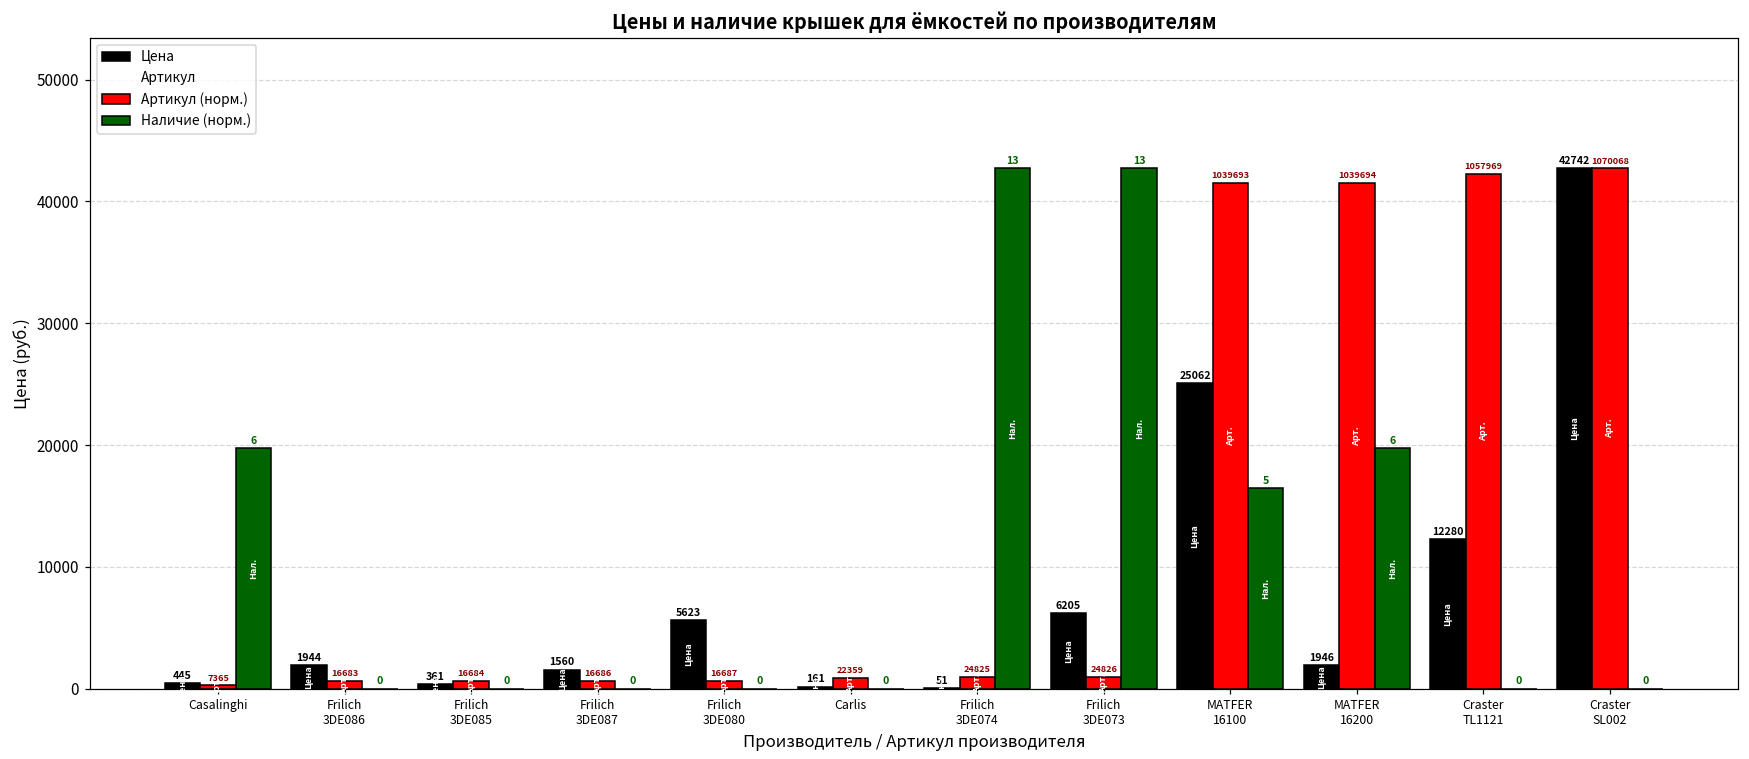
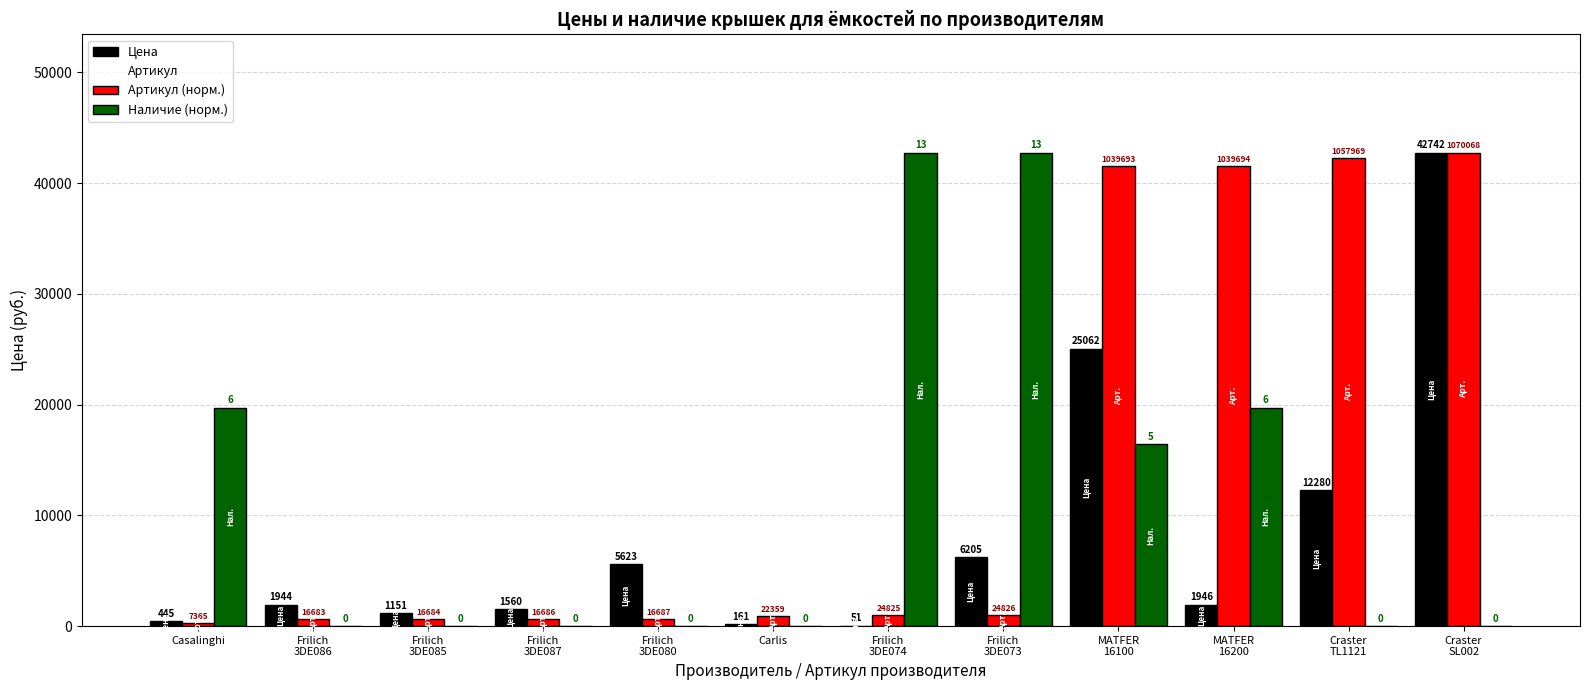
  {
    "Цена": {
      "Casalinghi": 445,
      "Frilich 3DE086": 1944,
-     "Frilich 3DE085": 361,
+     "Frilich 3DE085": 1151,
      "Frilich 3DE087": 1560,
      "Frilich 3DE080": 5623,
      "Carlis": 161,
      "Frilich 3DE074": 51,
      "Frilich 3DE073": 6205,
      "MATFER 16100": 25062,
      "MATFER 16200": 1946,
      "Craster TL1121": 12280,
      "Craster SL002": 42742
    },
    "Наличие (норм.)": {
      "Frilich 3DE086": 0,
      "Frilich 3DE085": 0,
      "Frilich 3DE087": 0,
      "Frilich 3DE080": 0,
      "Carlis": 0,
      "Craster TL1121": 0,
      "Craster SL002": 0
    }
  }
